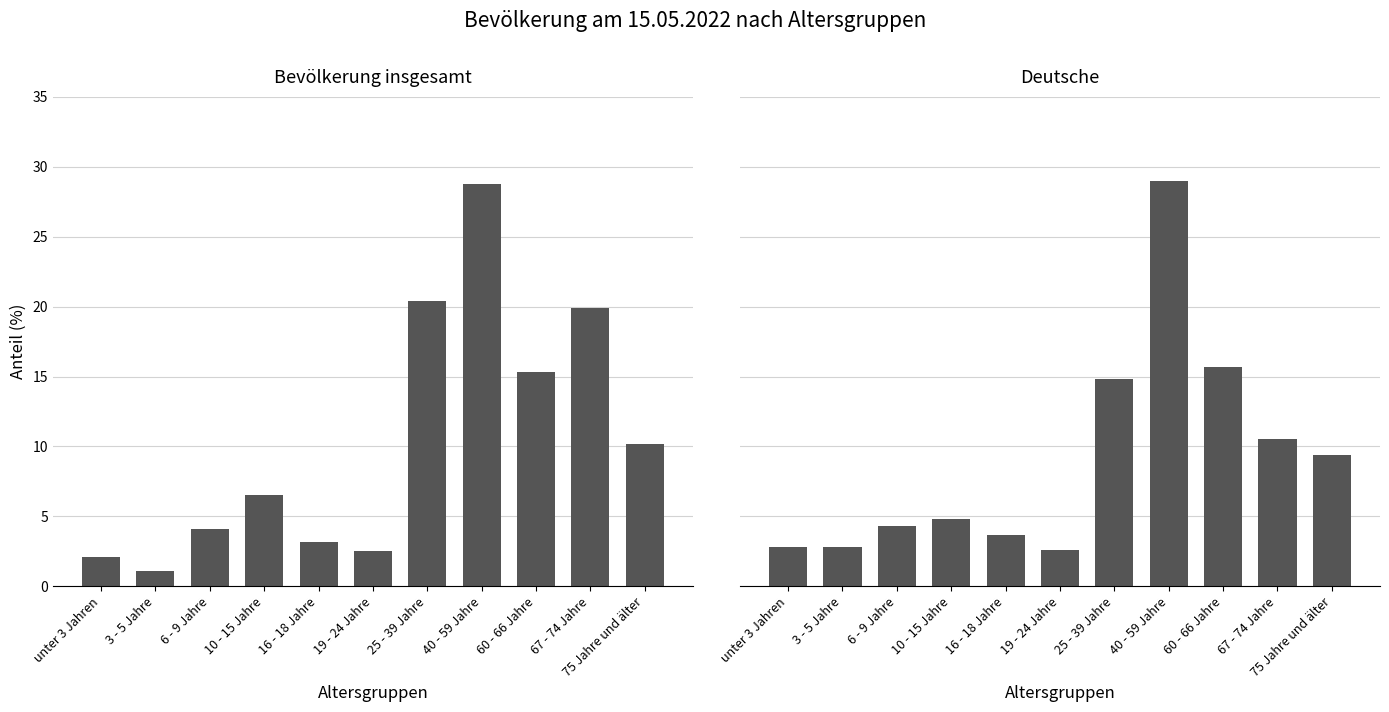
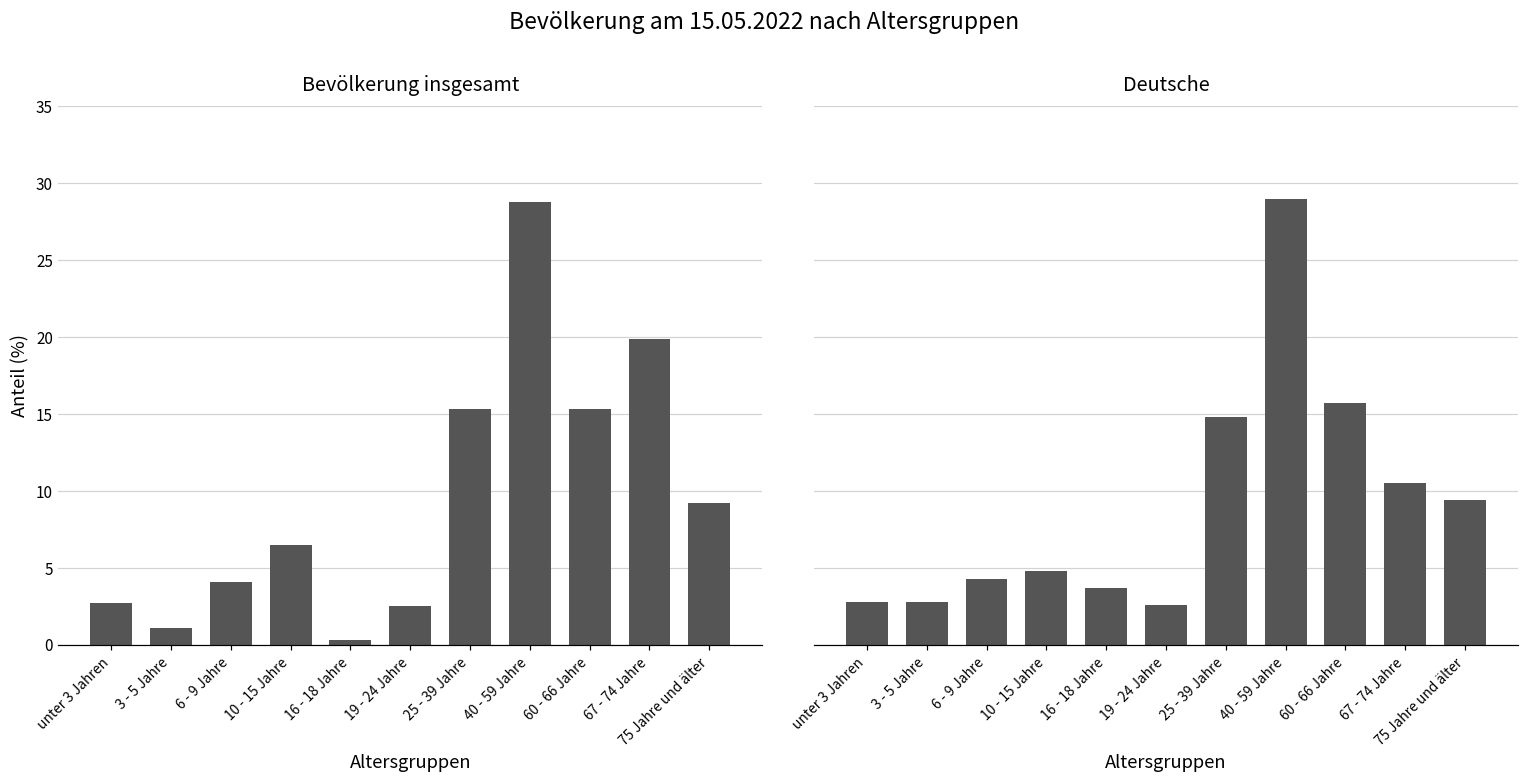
  {
    "Bevölkerung insgesamt": {
-     "unter 3 Jahren": 2.1,
+     "unter 3 Jahren": 2.7,
      "3 - 5 Jahre": 1.1,
      "6 - 9 Jahre": 4.1,
      "10 - 15 Jahre": 6.5,
-     "16 - 18 Jahre": 3.2,
+     "16 - 18 Jahre": 0.3,
      "19 - 24 Jahre": 2.5,
-     "25 - 39 Jahre": 20.4,
+     "25 - 39 Jahre": 15.3,
      "40 - 59 Jahre": 28.8,
      "60 - 66 Jahre": 15.3,
      "67 - 74 Jahre": 19.9,
-     "75 Jahre und älter": 10.2
+     "75 Jahre und älter": 9.2
    }
  }
